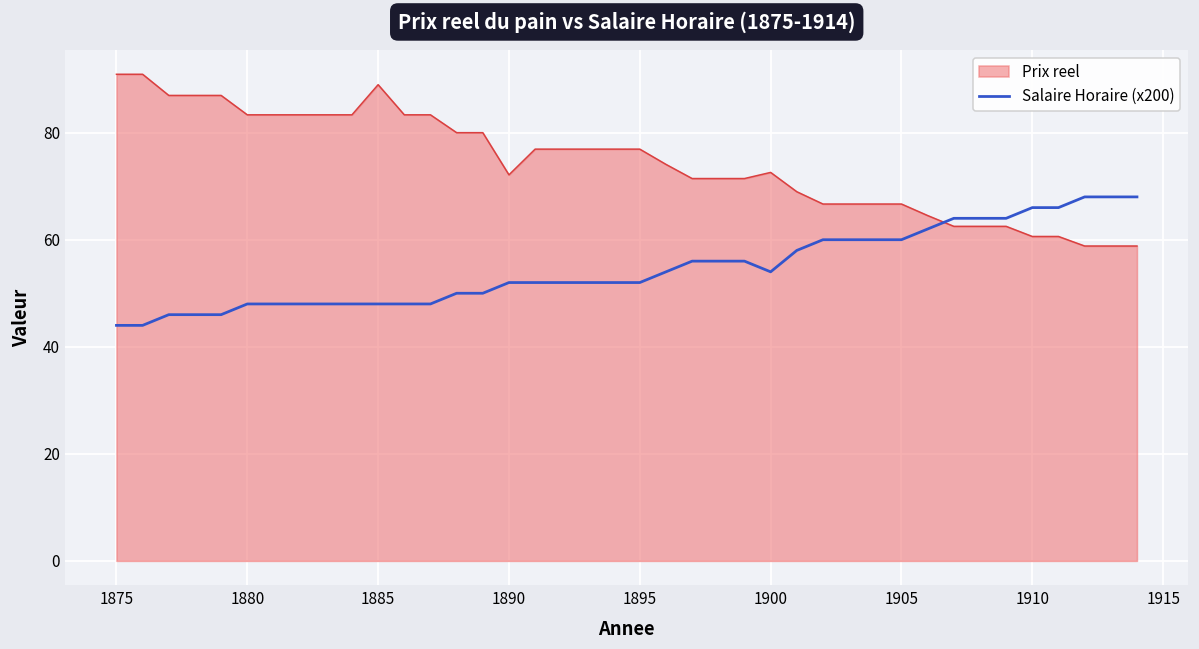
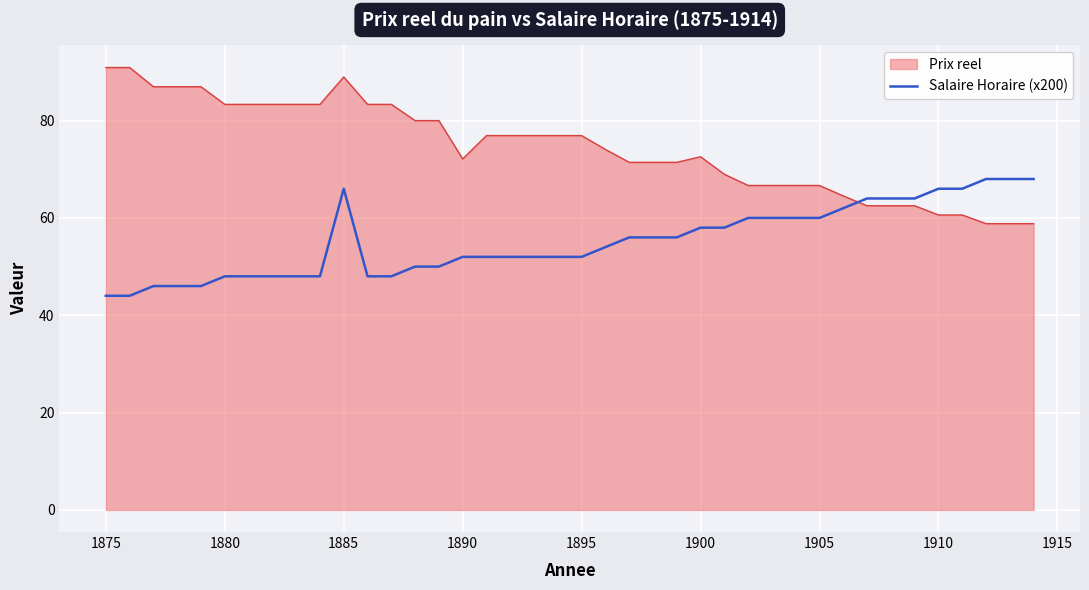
  {
    "Prix reel": {
      "1875": 91,
      "1880": 83,
      "1885": 89,
      "1890": 72,
      "1895": 77,
      "1900": 73,
      "1905": 67,
      "1910": 61
    },
    "Salaire Horaire (x200)": {
      "1875": 44,
      "1880": 48,
-     "1885": 48,
+     "1885": 66,
      "1890": 52,
      "1895": 52,
-     "1900": 54,
+     "1900": 58,
      "1905": 60,
      "1910": 66
    }
  }
